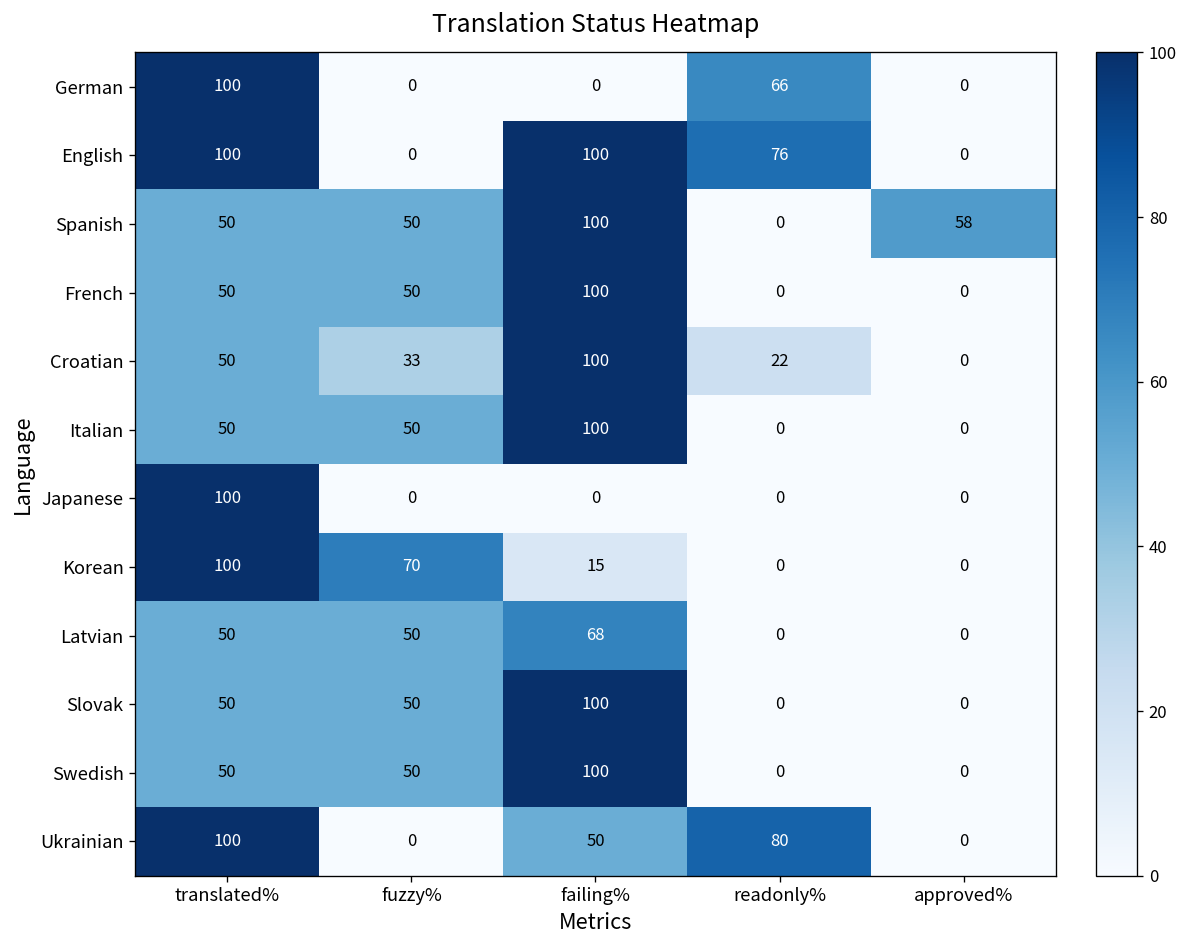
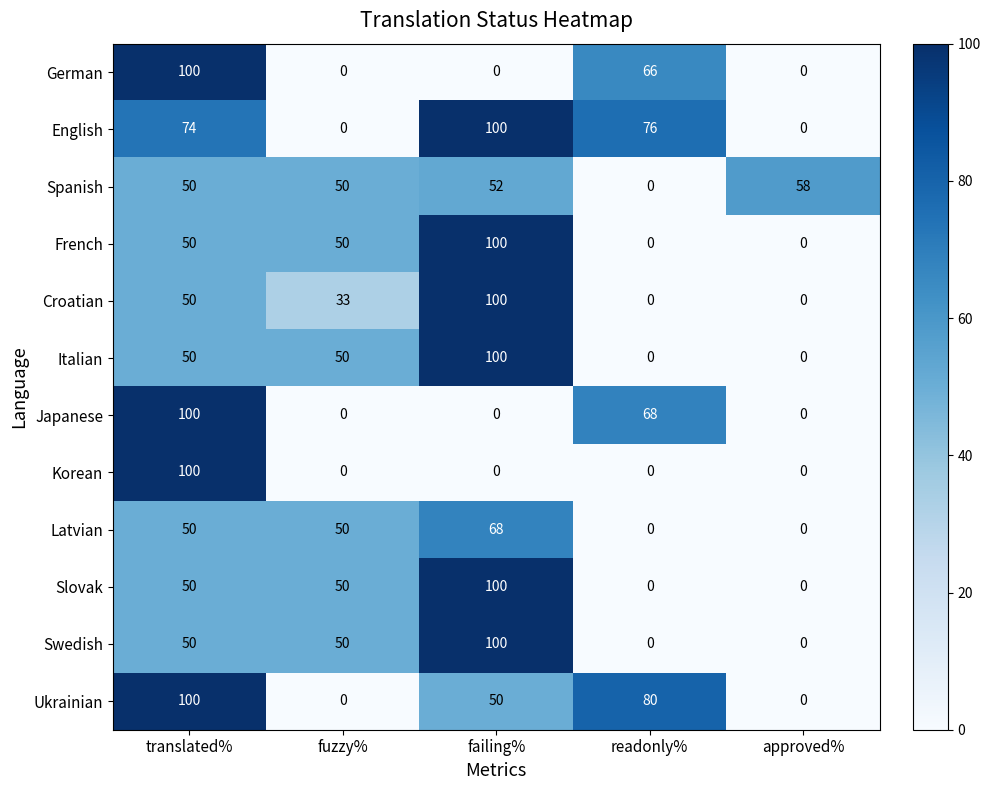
  {
    "German": {
      "translated%": 100,
      "fuzzy%": 0,
      "failing%": 0,
      "readonly%": 66,
      "approved%": 0
    },
    "English": {
-     "translated%": 100,
+     "translated%": 74,
      "fuzzy%": 0,
      "failing%": 100,
      "readonly%": 76,
      "approved%": 0
    },
    "Spanish": {
      "translated%": 50,
      "fuzzy%": 50,
-     "failing%": 100,
+     "failing%": 52,
      "readonly%": 0,
      "approved%": 58
    },
    "French": {
      "translated%": 50,
      "fuzzy%": 50,
      "failing%": 100,
      "readonly%": 0,
      "approved%": 0
    },
    "Croatian": {
      "translated%": 50,
      "fuzzy%": 33,
      "failing%": 100,
-     "readonly%": 22,
+     "readonly%": 0,
      "approved%": 0
    },
    "Italian": {
      "translated%": 50,
      "fuzzy%": 50,
      "failing%": 100,
      "readonly%": 0,
      "approved%": 0
    },
    "Japanese": {
      "translated%": 100,
      "fuzzy%": 0,
      "failing%": 0,
-     "readonly%": 0,
+     "readonly%": 68,
      "approved%": 0
    },
    "Korean": {
      "translated%": 100,
-     "fuzzy%": 70,
-     "failing%": 15,
+     "fuzzy%": 0,
+     "failing%": 0,
      "readonly%": 0,
      "approved%": 0
    },
    "Latvian": {
      "translated%": 50,
      "fuzzy%": 50,
      "failing%": 68,
      "readonly%": 0,
      "approved%": 0
    },
    "Slovak": {
      "translated%": 50,
      "fuzzy%": 50,
      "failing%": 100,
      "readonly%": 0,
      "approved%": 0
    },
    "Swedish": {
      "translated%": 50,
      "fuzzy%": 50,
      "failing%": 100,
      "readonly%": 0,
      "approved%": 0
    },
    "Ukrainian": {
      "translated%": 100,
      "fuzzy%": 0,
      "failing%": 50,
      "readonly%": 80,
      "approved%": 0
    }
  }
